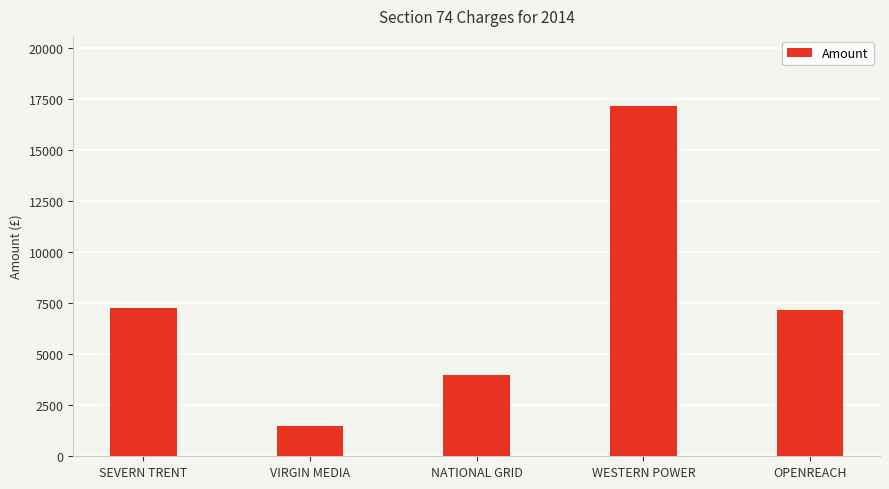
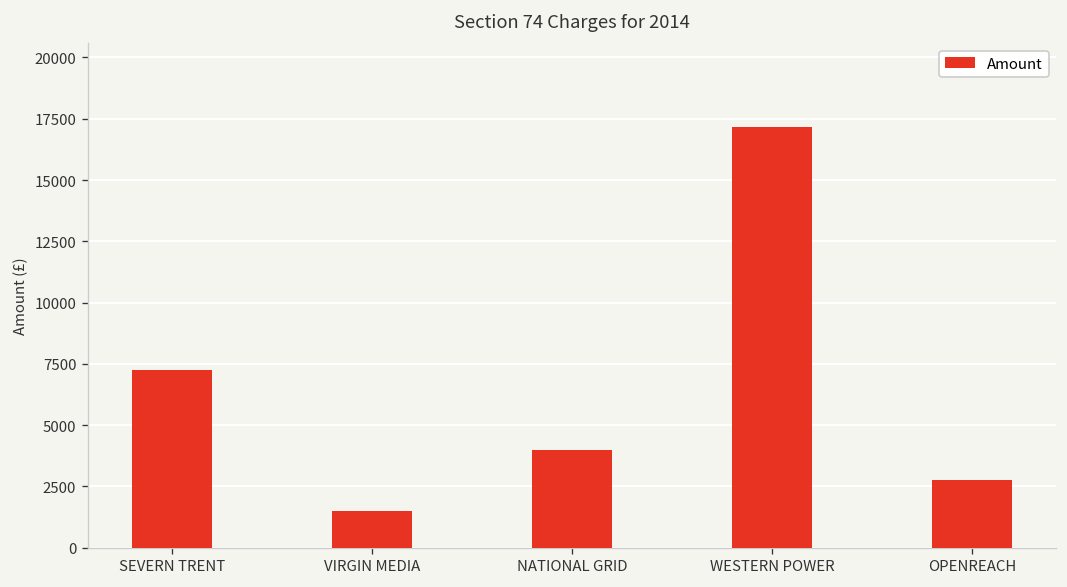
  {
    "SEVERN TRENT": 7300,
    "VIRGIN MEDIA": 1500,
    "NATIONAL GRID": 4000,
    "WESTERN POWER": 17200,
-   "OPENREACH": 7200
+   "OPENREACH": 2800
  }
